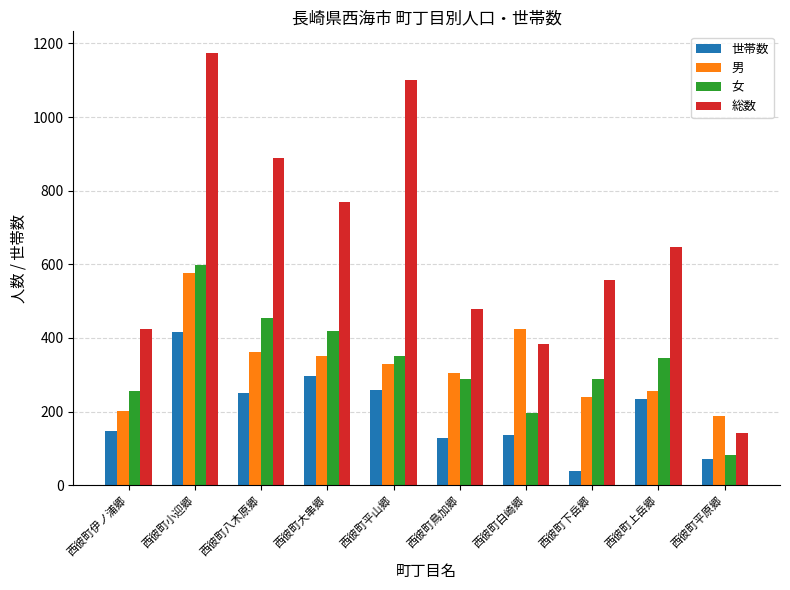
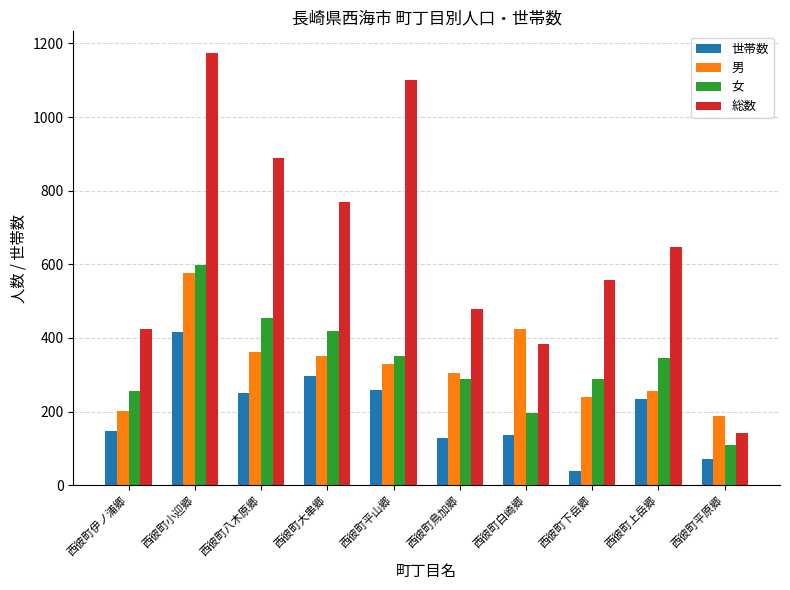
  {
    "世帯数": {
      "西彼町伊ノ浦郷": 150,
      "西彼町小迎郷": 420,
      "西彼町八木原郷": 250,
      "西彼町大串郷": 300,
      "西彼町平山郷": 260,
      "西彼町鳥加郷": 130,
      "西彼町白崎郷": 140,
      "西彼町下岳郷": 40,
      "西彼町上岳郷": 240,
      "西彼町平原郷": 70
    },
    "男": {
      "西彼町伊ノ浦郷": 200,
      "西彼町小迎郷": 580,
      "西彼町八木原郷": 360,
      "西彼町大串郷": 350,
      "西彼町平山郷": 330,
      "西彼町鳥加郷": 310,
      "西彼町白崎郷": 420,
      "西彼町下岳郷": 240,
      "西彼町上岳郷": 260,
      "西彼町平原郷": 190
    },
    "女": {
      "西彼町伊ノ浦郷": 260,
      "西彼町小迎郷": 600,
      "西彼町八木原郷": 450,
      "西彼町大串郷": 420,
      "西彼町平山郷": 350,
      "西彼町鳥加郷": 290,
      "西彼町白崎郷": 200,
      "西彼町下岳郷": 290,
      "西彼町上岳郷": 350,
-     "西彼町平原郷": 80
+     "西彼町平原郷": 110
    },
    "総数": {
      "西彼町伊ノ浦郷": 430,
      "西彼町小迎郷": 1170,
      "西彼町八木原郷": 890,
      "西彼町大串郷": 770,
      "西彼町平山郷": 1100,
      "西彼町鳥加郷": 480,
      "西彼町白崎郷": 380,
      "西彼町下岳郷": 560,
      "西彼町上岳郷": 650,
      "西彼町平原郷": 140
    }
  }
